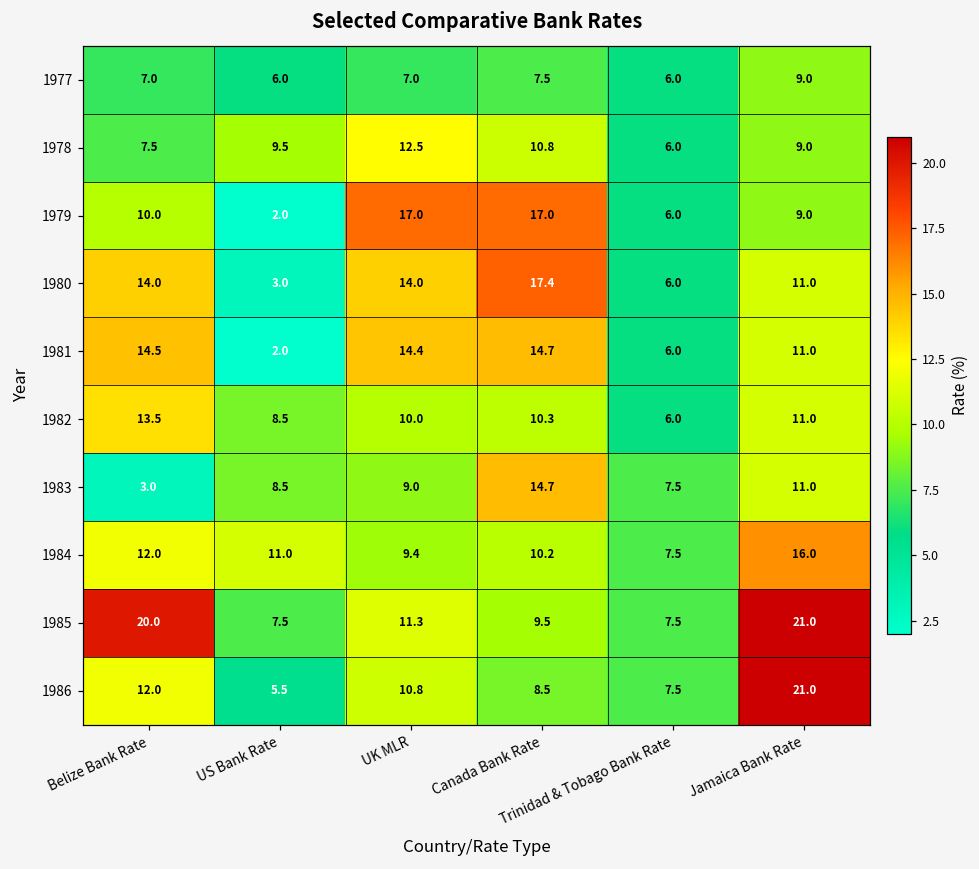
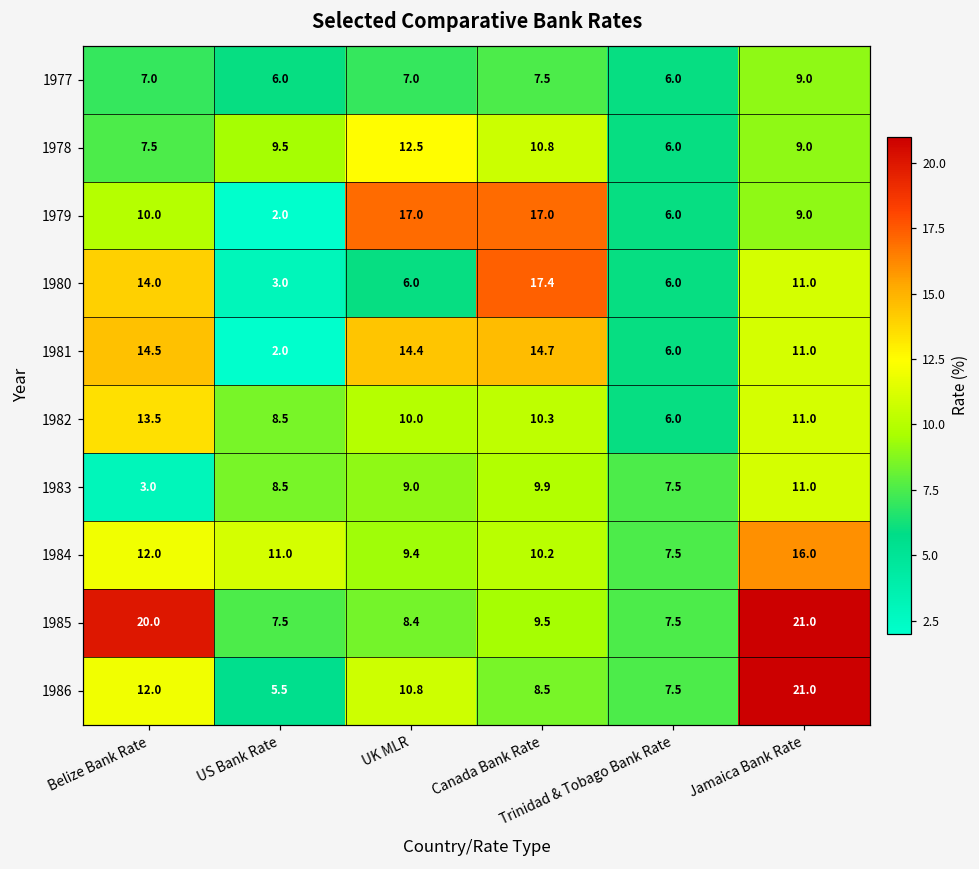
  {
    "1977": {
      "Belize Bank Rate": 7.0,
      "US Bank Rate": 6.0,
      "UK MLR": 7.0,
      "Canada Bank Rate": 7.5,
      "Trinidad & Tobago Bank Rate": 6.0,
      "Jamaica Bank Rate": 9.0
    },
    "1978": {
      "Belize Bank Rate": 7.5,
      "US Bank Rate": 9.5,
      "UK MLR": 12.5,
      "Canada Bank Rate": 10.8,
      "Trinidad & Tobago Bank Rate": 6.0,
      "Jamaica Bank Rate": 9.0
    },
    "1979": {
      "Belize Bank Rate": 10.0,
      "US Bank Rate": 2.0,
      "UK MLR": 17.0,
      "Canada Bank Rate": 17.0,
      "Trinidad & Tobago Bank Rate": 6.0,
      "Jamaica Bank Rate": 9.0
    },
    "1980": {
      "Belize Bank Rate": 14.0,
      "US Bank Rate": 3.0,
-     "UK MLR": 14.0,
+     "UK MLR": 6.0,
      "Canada Bank Rate": 17.4,
      "Trinidad & Tobago Bank Rate": 6.0,
      "Jamaica Bank Rate": 11.0
    },
    "1981": {
      "Belize Bank Rate": 14.5,
      "US Bank Rate": 2.0,
      "UK MLR": 14.4,
      "Canada Bank Rate": 14.7,
      "Trinidad & Tobago Bank Rate": 6.0,
      "Jamaica Bank Rate": 11.0
    },
    "1982": {
      "Belize Bank Rate": 13.5,
      "US Bank Rate": 8.5,
      "UK MLR": 10.0,
      "Canada Bank Rate": 10.3,
      "Trinidad & Tobago Bank Rate": 6.0,
      "Jamaica Bank Rate": 11.0
    },
    "1983": {
      "Belize Bank Rate": 3.0,
      "US Bank Rate": 8.5,
      "UK MLR": 9.0,
-     "Canada Bank Rate": 14.7,
+     "Canada Bank Rate": 9.9,
      "Trinidad & Tobago Bank Rate": 7.5,
      "Jamaica Bank Rate": 11.0
    },
    "1984": {
      "Belize Bank Rate": 12.0,
      "US Bank Rate": 11.0,
      "UK MLR": 9.4,
      "Canada Bank Rate": 10.2,
      "Trinidad & Tobago Bank Rate": 7.5,
      "Jamaica Bank Rate": 16.0
    },
    "1985": {
      "Belize Bank Rate": 20.0,
      "US Bank Rate": 7.5,
-     "UK MLR": 11.3,
+     "UK MLR": 8.4,
      "Canada Bank Rate": 9.5,
      "Trinidad & Tobago Bank Rate": 7.5,
      "Jamaica Bank Rate": 21.0
    },
    "1986": {
      "Belize Bank Rate": 12.0,
      "US Bank Rate": 5.5,
      "UK MLR": 10.8,
      "Canada Bank Rate": 8.5,
      "Trinidad & Tobago Bank Rate": 7.5,
      "Jamaica Bank Rate": 21.0
    }
  }
